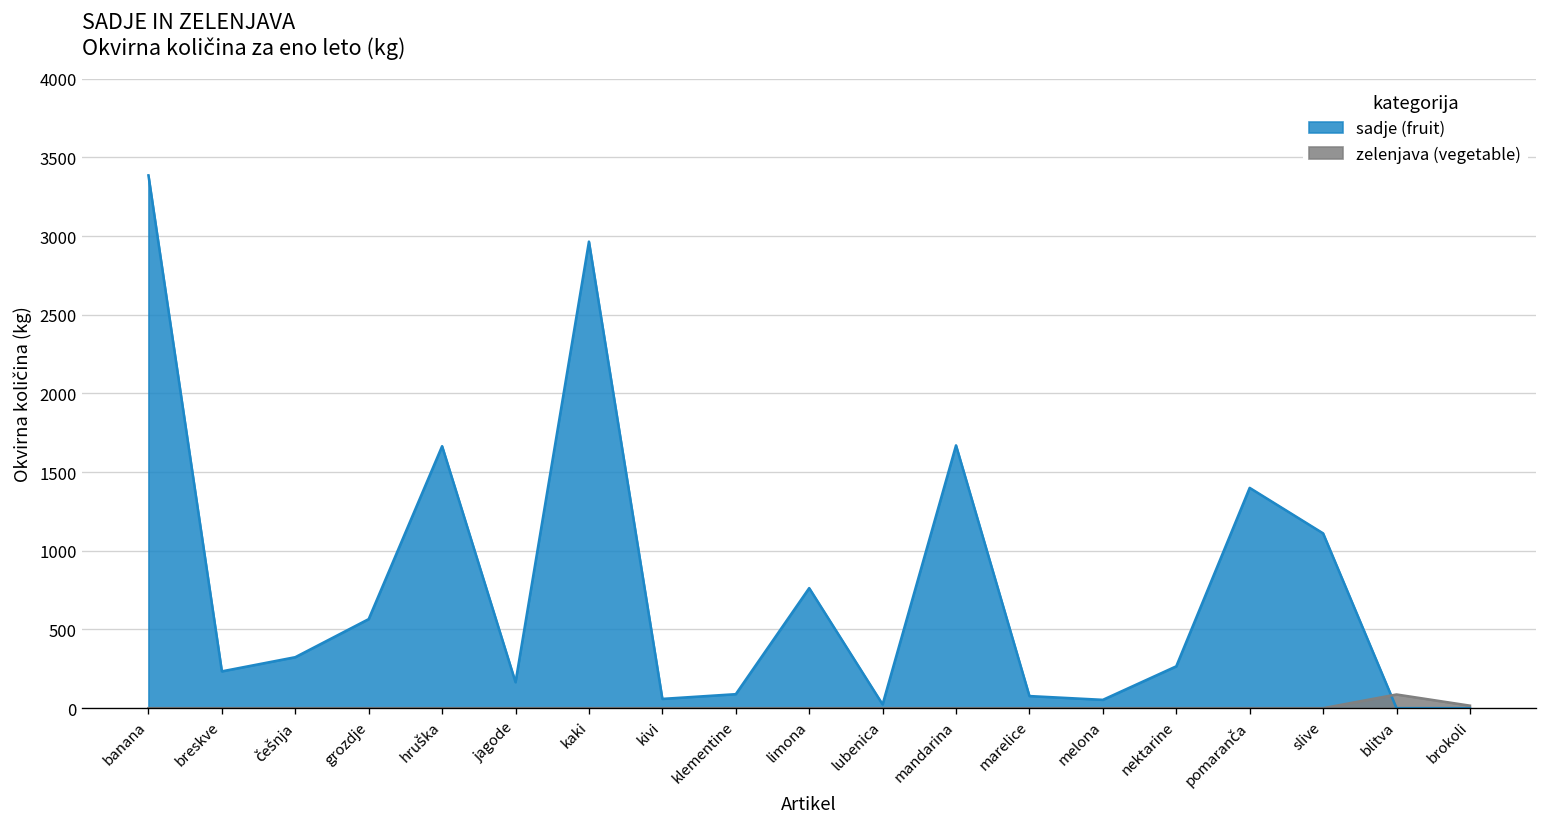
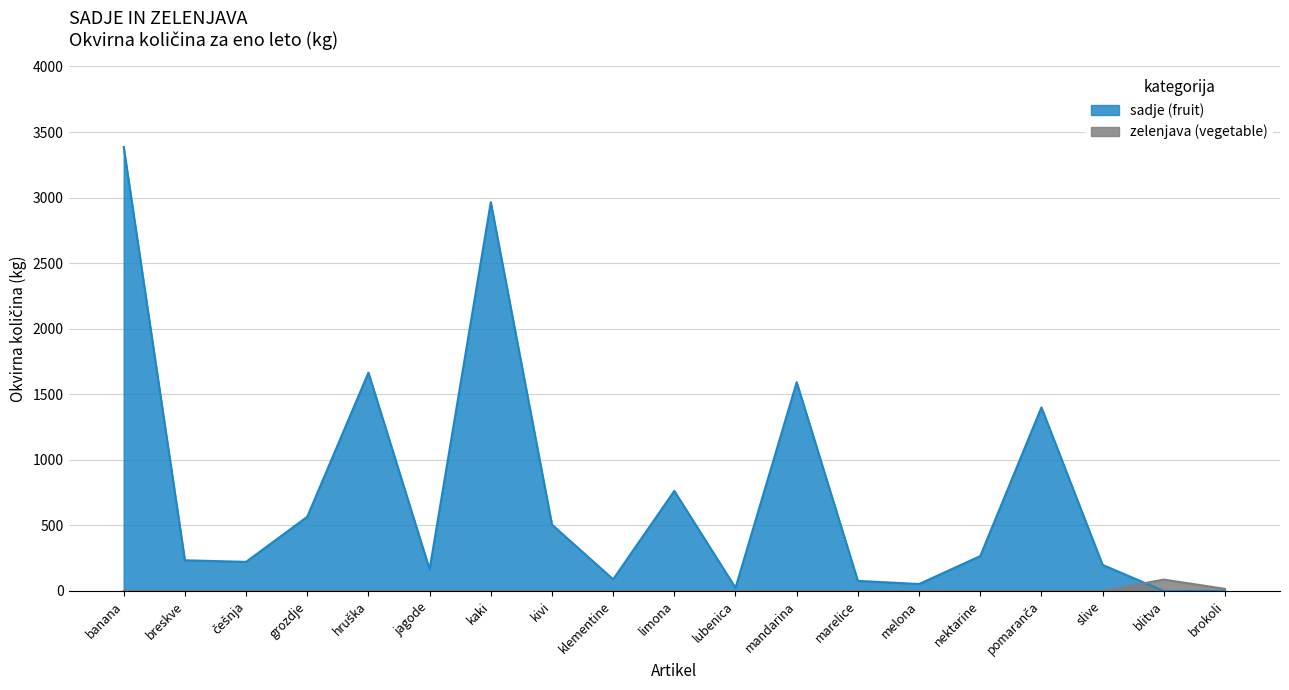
  {
    "sadje (fruit)": {
      "banana": 3390,
      "breskve": 230,
-     "češnja": 320,
+     "češnja": 220,
      "grozdje": 570,
      "hruška": 1670,
      "jagode": 170,
      "kaki": 2970,
-     "kivi": 60,
+     "kivi": 510,
      "klementine": 90,
      "limona": 760,
      "lubenica": 20,
-     "mandarina": 1670,
+     "mandarina": 1590,
      "marelice": 80,
      "melona": 50,
      "nektarine": 270,
      "pomaranča": 1400,
-     "slive": 1110,
+     "slive": 200,
      "blitva": 0
    },
    "zelenjava (vegetable)": {
      "banana": 0,
      "breskve": 0,
      "češnja": 0,
      "grozdje": 0,
      "hruška": 0,
      "jagode": 0,
      "kaki": 0,
      "kivi": 0,
      "klementine": 0,
      "limona": 0,
      "lubenica": 0,
      "mandarina": 0,
      "marelice": 0,
      "melona": 0,
      "nektarine": 0,
      "pomaranča": 0,
      "slive": 0,
      "blitva": 90
    }
  }
